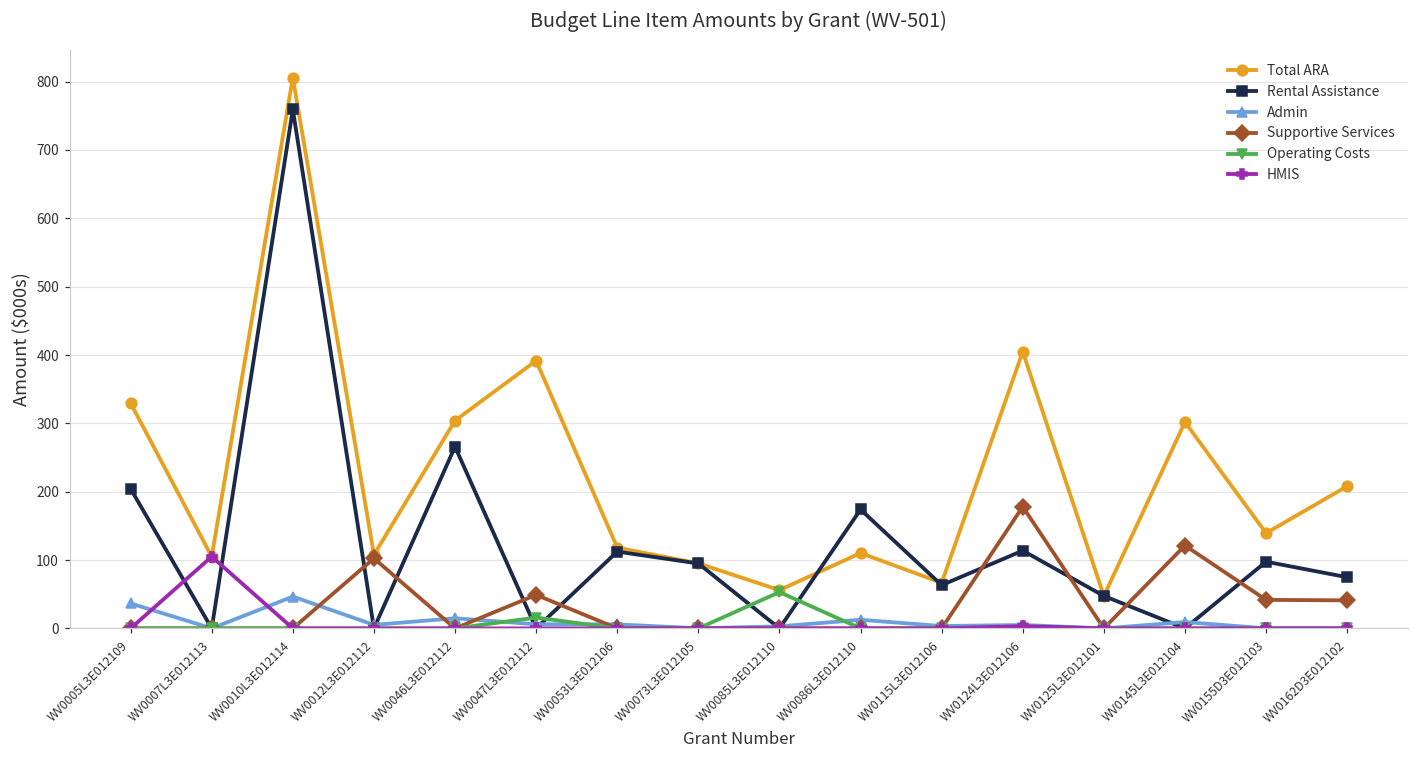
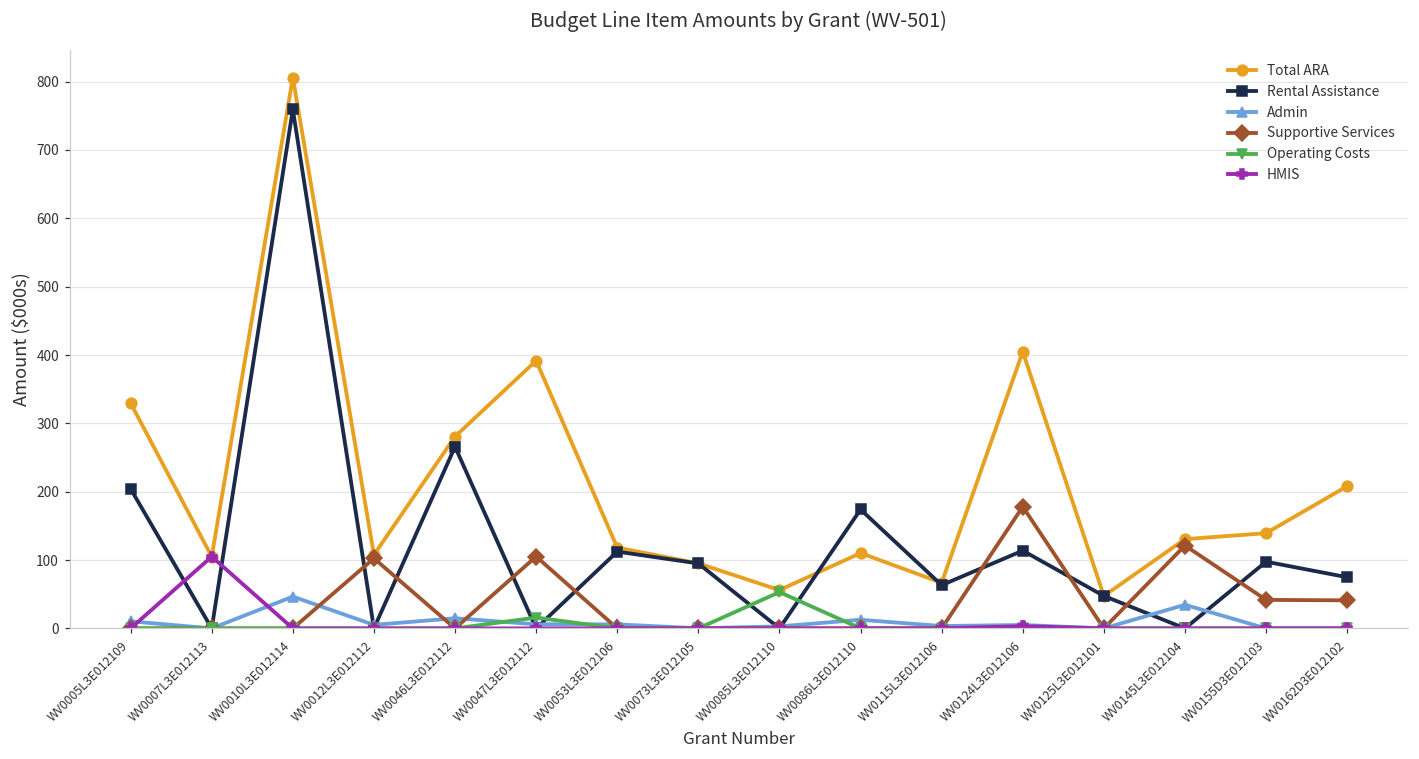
  {
    "Total ARA": {
      "WV0005L3E012109": 330,
      "WV0010L3E012114": 810,
      "WV0012L3E012112": 110,
-     "WV0046L3E012112": 300,
+     "WV0046L3E012112": 280,
      "WV0047L3E012112": 390,
      "WV0053L3E012106": 120,
      "WV0086L3E012110": 110,
      "WV0124L3E012106": 400,
-     "WV0145L3E012104": 300,
+     "WV0145L3E012104": 130,
      "WV0155D3E012103": 140,
      "WV0162D3E012102": 210
    },
    "Rental Assistance": {
      "WV0005L3E012109": 200,
      "WV0010L3E012114": 760,
      "WV0046L3E012112": 270,
      "WV0053L3E012106": 110,
      "WV0086L3E012110": 170,
      "WV0124L3E012106": 110,
      "WV0155D3E012103": 100,
      "WV0162D3E012102": 70
    },
    "Admin": {
-     "WV0005L3E012109": 40,
+     "WV0005L3E012109": 10,
      "WV0010L3E012114": 50,
      "WV0012L3E012112": 10,
      "WV0046L3E012112": 10,
      "WV0047L3E012112": 10,
      "WV0053L3E012106": 10,
      "WV0086L3E012110": 10,
-     "WV0145L3E012104": 10
+     "WV0145L3E012104": 30
    },
    "Supportive Services": {
      "WV0012L3E012112": 100,
-     "WV0047L3E012112": 50,
+     "WV0047L3E012112": 110,
      "WV0124L3E012106": 180,
      "WV0145L3E012104": 120,
      "WV0155D3E012103": 40,
      "WV0162D3E012102": 40
    },
    "Operating Costs": {
      "WV0047L3E012112": 20
    }
  }
